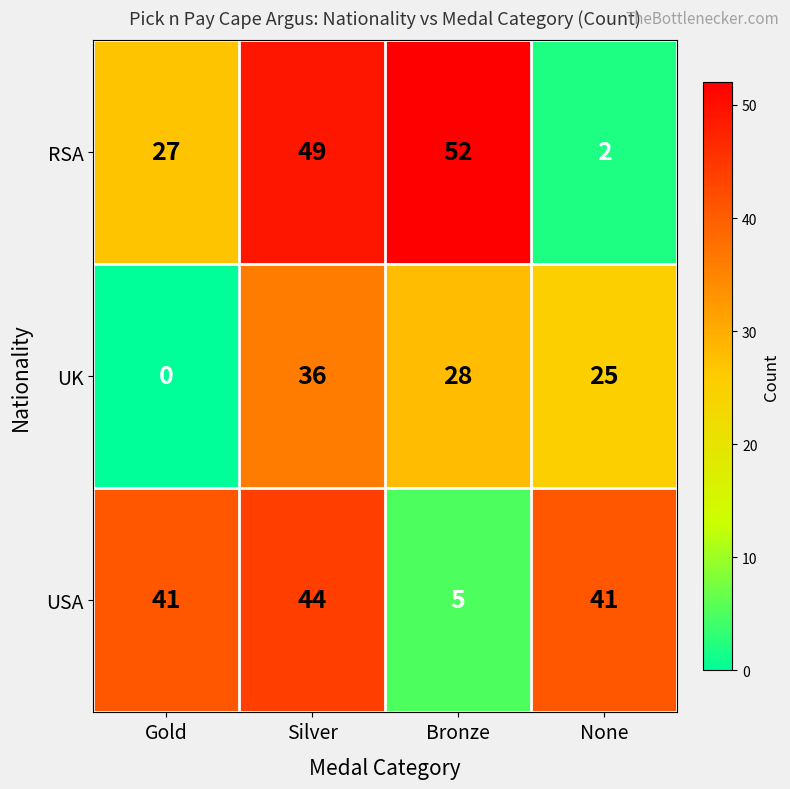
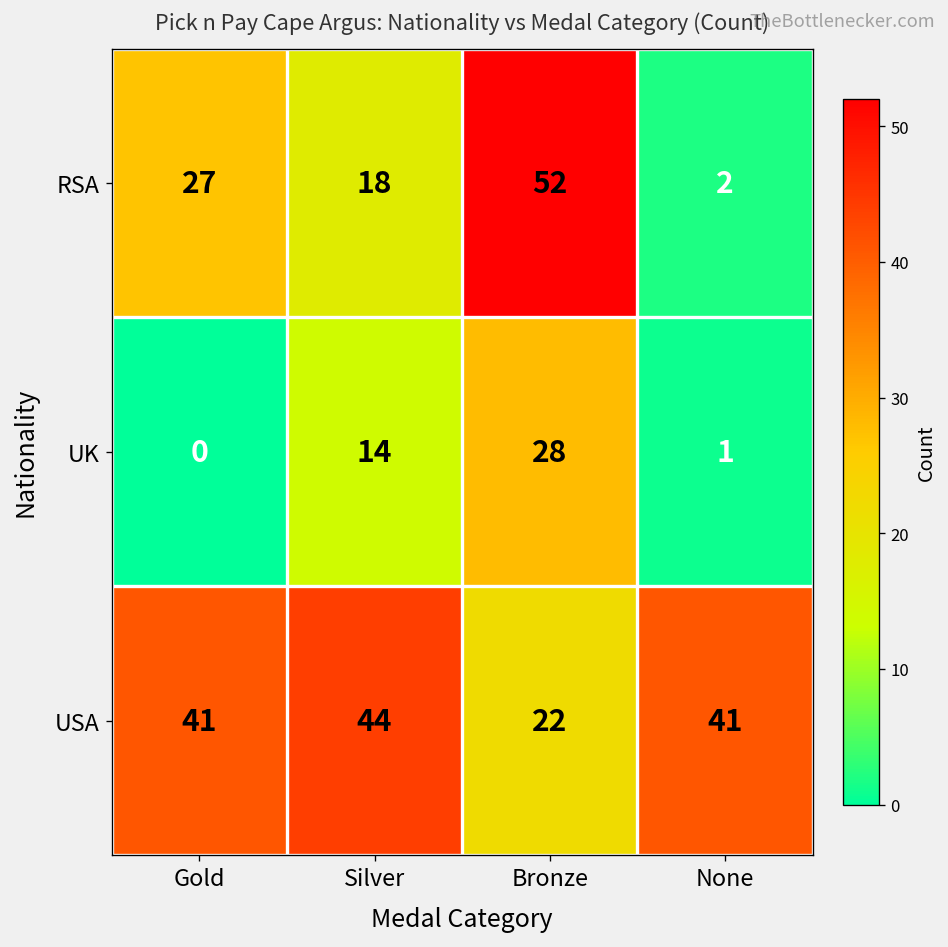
  {
    "RSA": {
      "Gold": 27,
-     "Silver": 49,
+     "Silver": 18,
      "Bronze": 52,
      "None": 2
    },
    "UK": {
      "Gold": 0,
-     "Silver": 36,
+     "Silver": 14,
      "Bronze": 28,
-     "None": 25
+     "None": 1
    },
    "USA": {
      "Gold": 41,
      "Silver": 44,
-     "Bronze": 5,
+     "Bronze": 22,
      "None": 41
    }
  }
